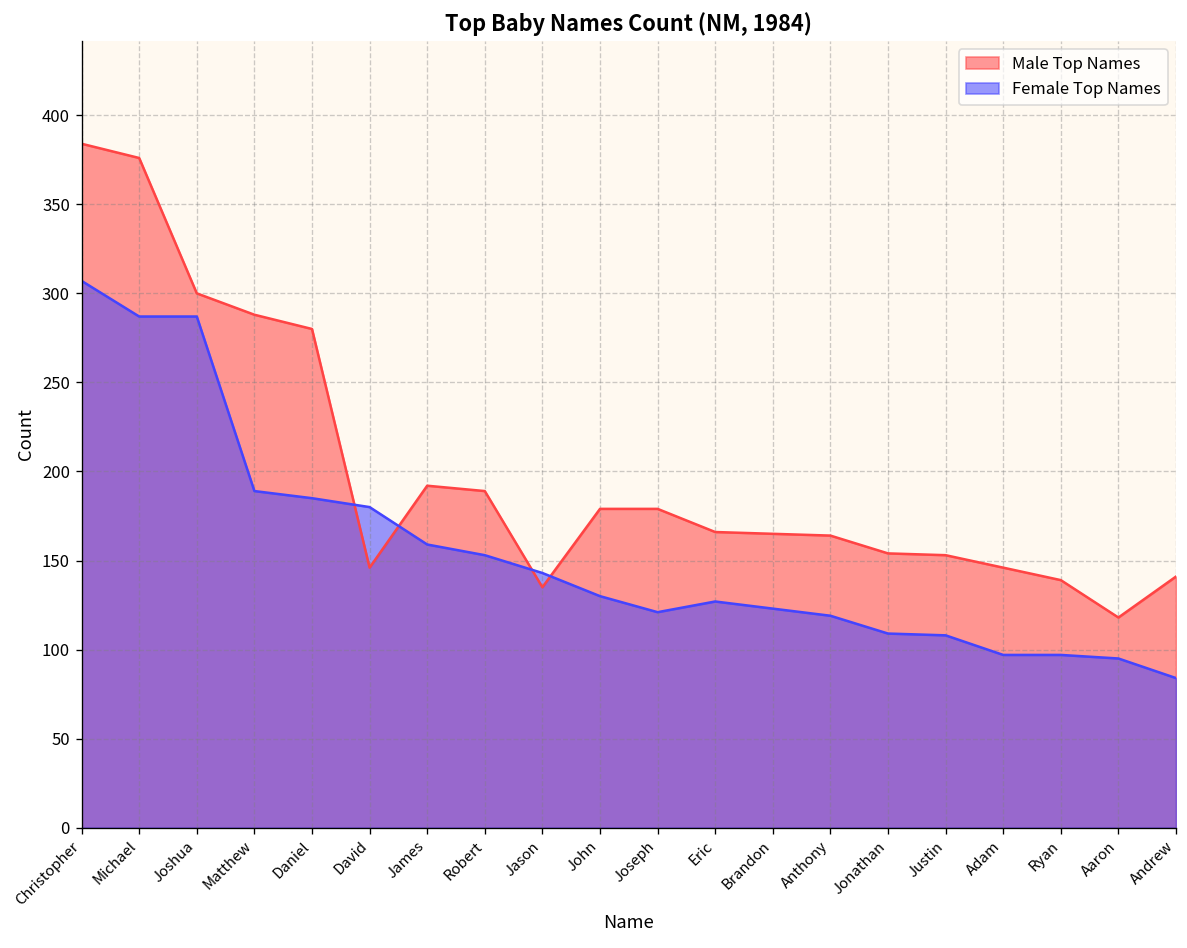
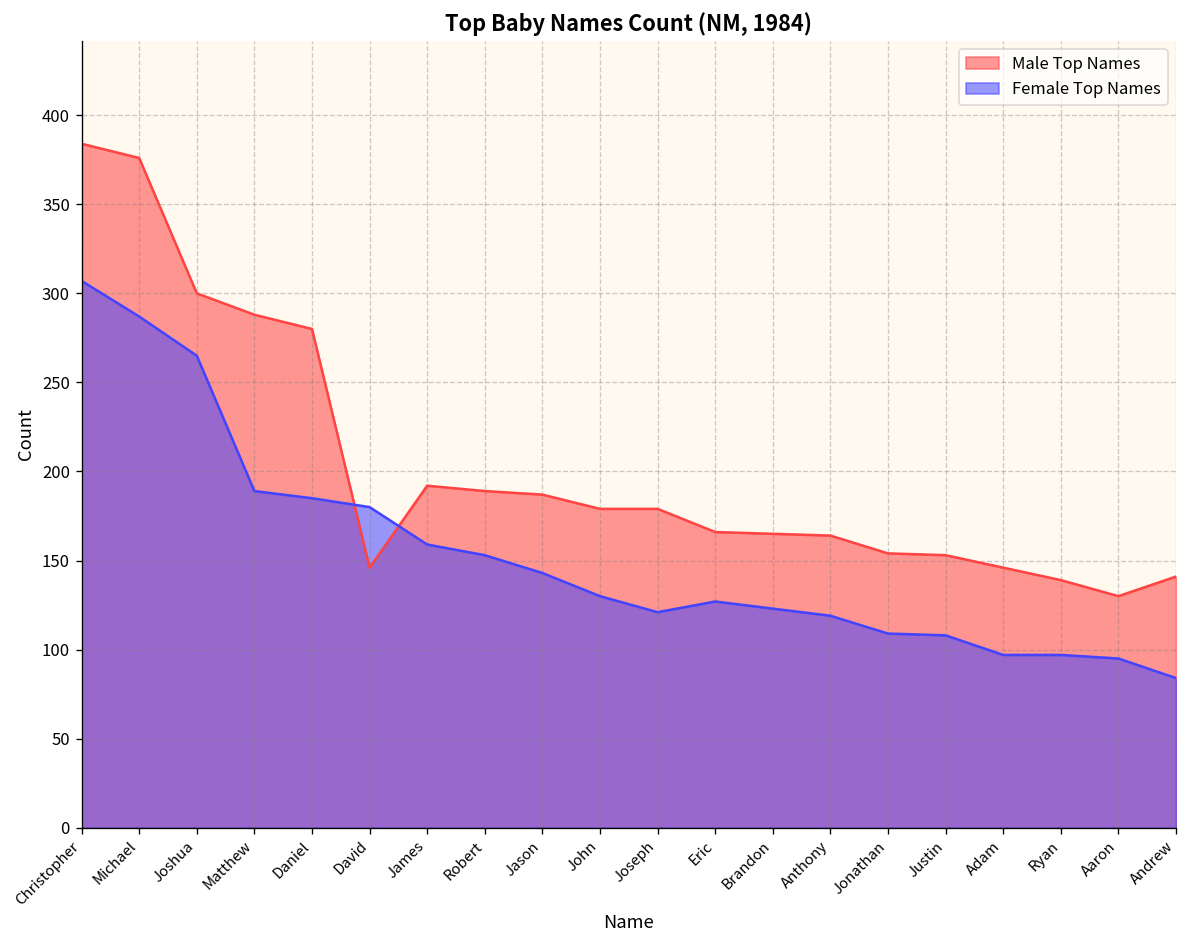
  {
    "Male Top Names": {
      "Christopher": 384,
      "Michael": 376,
      "Joshua": 300,
      "Matthew": 288,
      "Daniel": 280,
      "David": 146,
      "James": 192,
      "Robert": 189,
-     "Jason": 135,
+     "Jason": 187,
      "John": 179,
      "Joseph": 179,
      "Eric": 166,
      "Brandon": 165,
      "Anthony": 164,
      "Jonathan": 154,
      "Justin": 153,
      "Adam": 146,
      "Ryan": 139,
-     "Aaron": 118,
+     "Aaron": 130,
      "Andrew": 141
    },
    "Female Top Names": {
      "Christopher": 307,
      "Michael": 287,
-     "Joshua": 287,
+     "Joshua": 265,
      "Matthew": 189,
      "Daniel": 185,
      "David": 180,
      "James": 159,
      "Robert": 153,
      "Jason": 143,
      "John": 130,
      "Joseph": 121,
      "Eric": 127,
      "Brandon": 123,
      "Anthony": 119,
      "Jonathan": 109,
      "Justin": 108,
      "Adam": 97,
      "Ryan": 97,
      "Aaron": 95,
      "Andrew": 84
    }
  }
